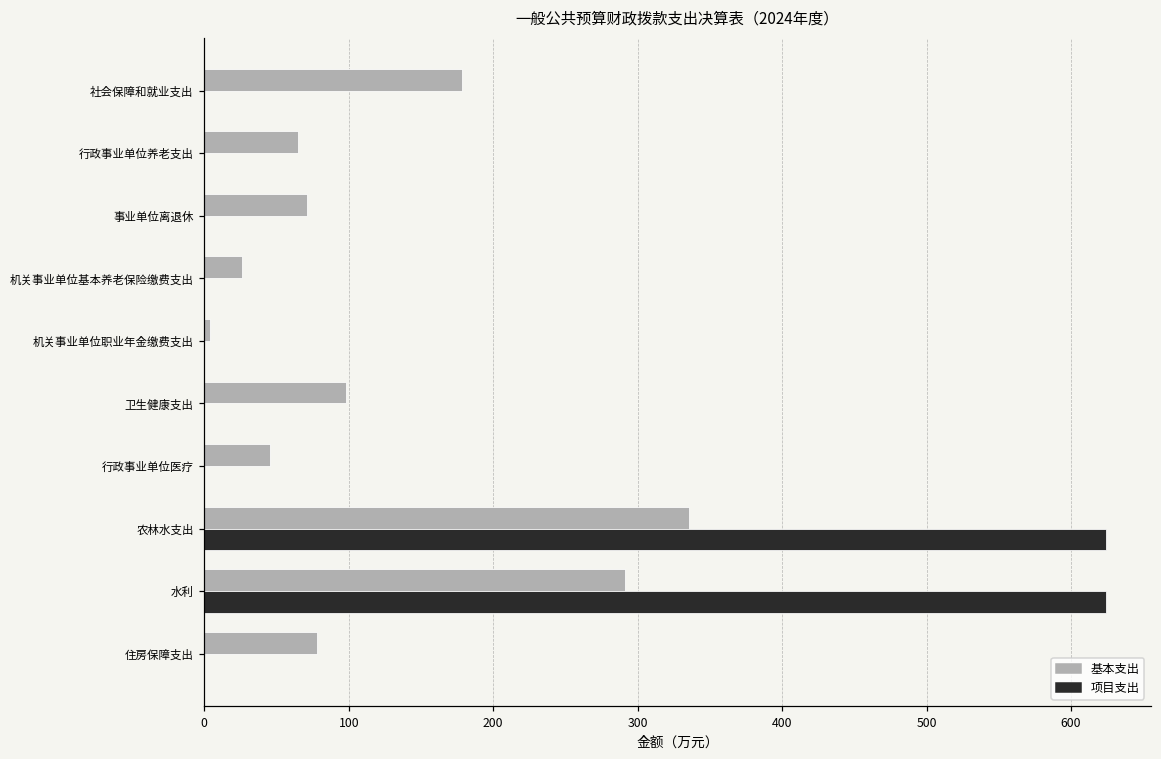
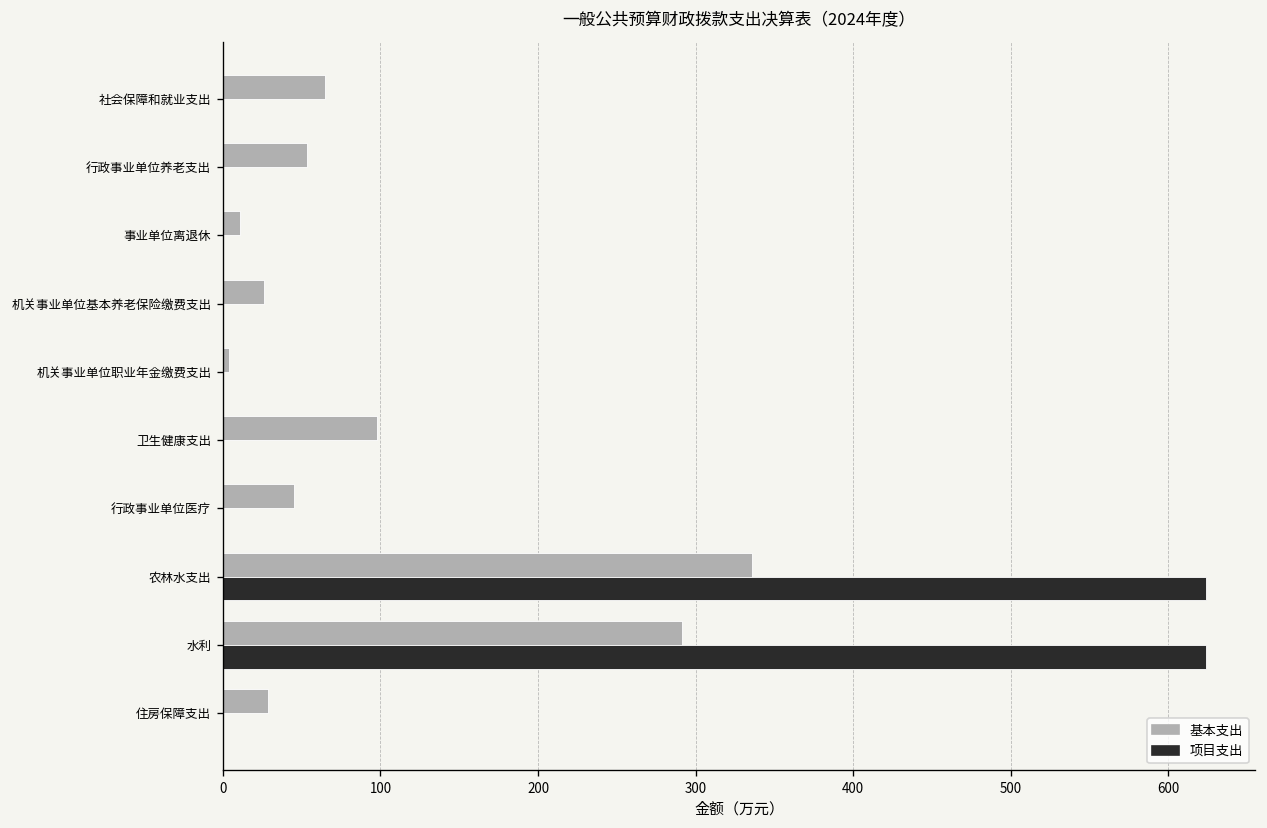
  {
    "基本支出": {
-     "社会保障和就业支出": 178,
-     "行政事业单位养老支出": 65,
-     "事业单位离退休": 71,
+     "社会保障和就业支出": 65,
+     "行政事业单位养老支出": 53,
+     "事业单位离退休": 11,
      "机关事业单位基本养老保险缴费支出": 26,
      "机关事业单位职业年金缴费支出": 4,
      "卫生健康支出": 98,
      "行政事业单位医疗": 45,
      "农林水支出": 336,
      "水利": 291,
-     "住房保障支出": 78
+     "住房保障支出": 29
    },
    "项目支出": {
      "社会保障和就业支出": 0,
      "行政事业单位养老支出": 0,
      "事业单位离退休": 0,
      "机关事业单位基本养老保险缴费支出": 0,
      "机关事业单位职业年金缴费支出": 0,
      "卫生健康支出": 0,
      "行政事业单位医疗": 0,
      "农林水支出": 624,
      "水利": 624,
      "住房保障支出": 0
    }
  }
